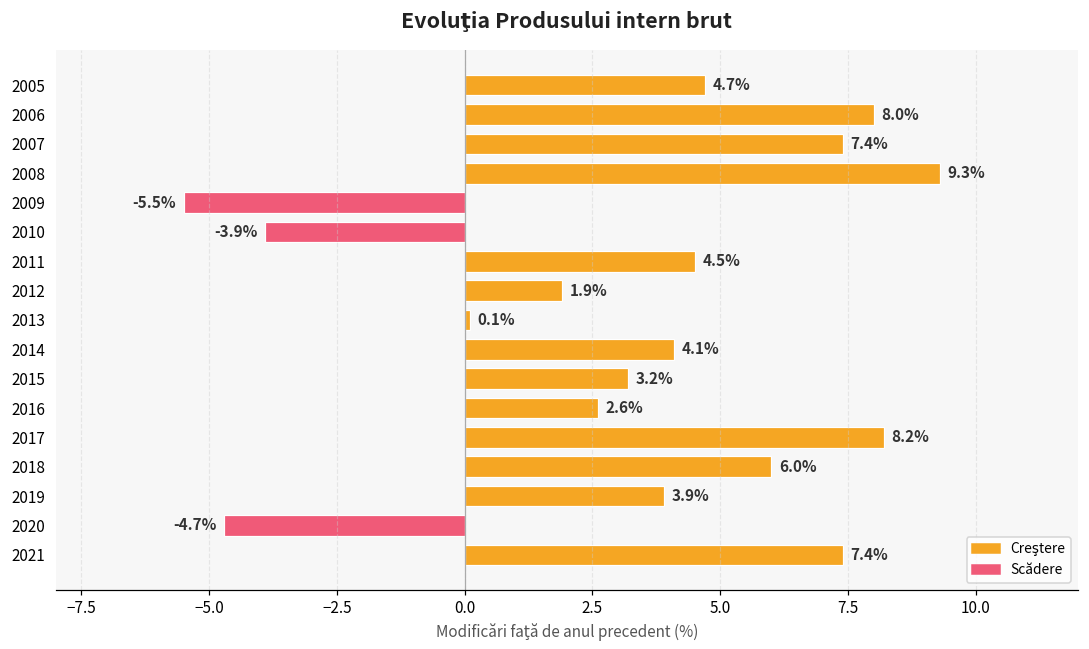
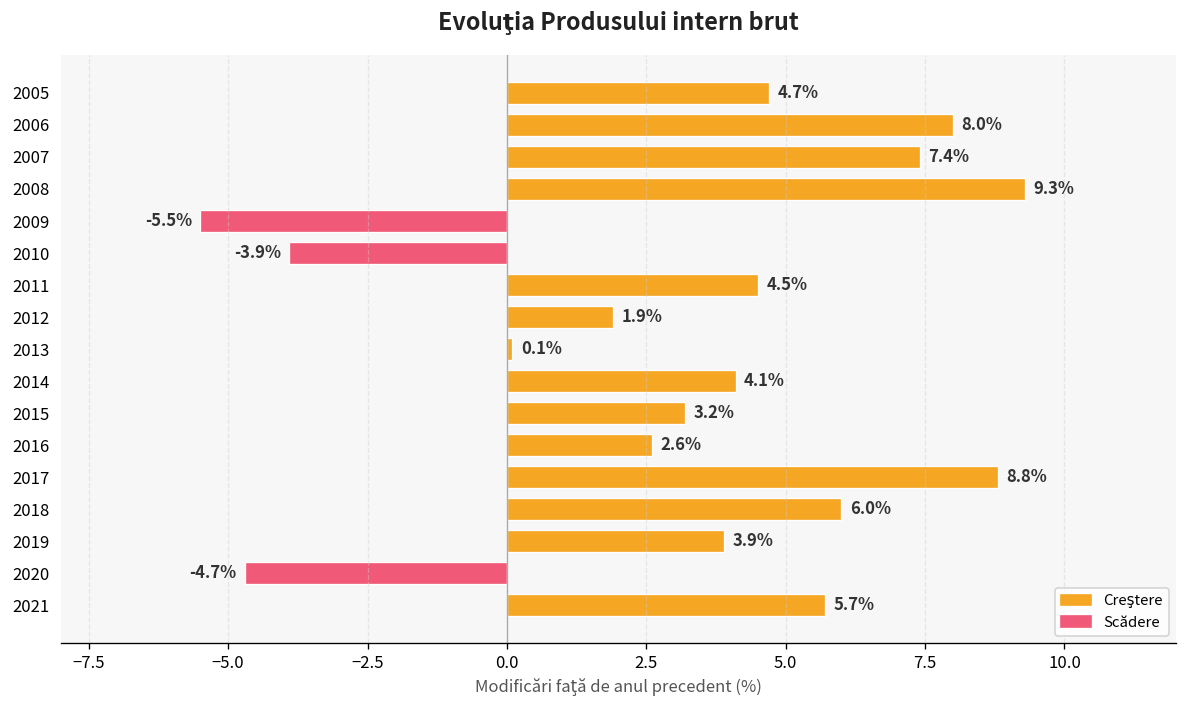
  {
    "2005": "4.7%",
    "2006": "8.0%",
    "2007": "7.4%",
    "2008": "9.3%",
    "2009": "-5.5%",
    "2010": "-3.9%",
    "2011": "4.5%",
    "2012": "1.9%",
    "2013": "0.1%",
    "2014": "4.1%",
    "2015": "3.2%",
    "2016": "2.6%",
-   "2017": "8.2%",
+   "2017": "8.8%",
    "2018": "6.0%",
    "2019": "3.9%",
    "2020": "-4.7%",
-   "2021": "7.4%"
+   "2021": "5.7%"
  }
